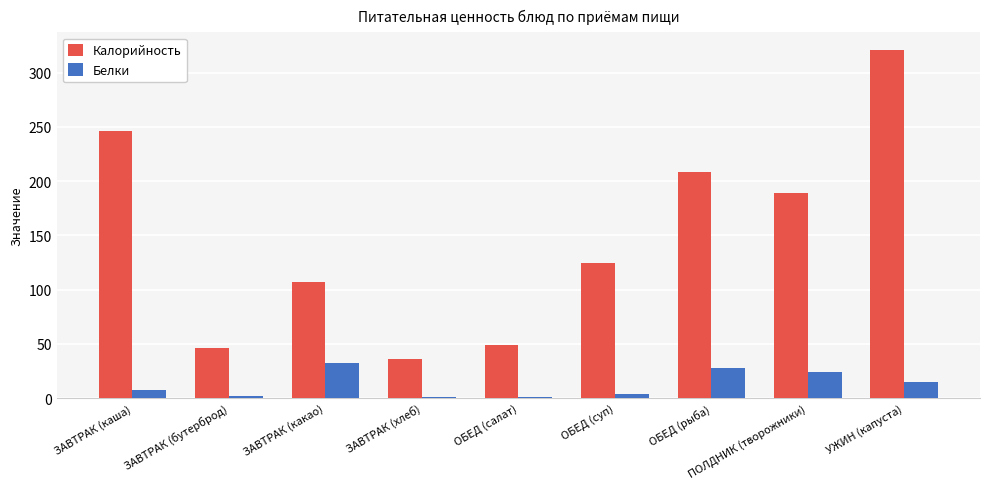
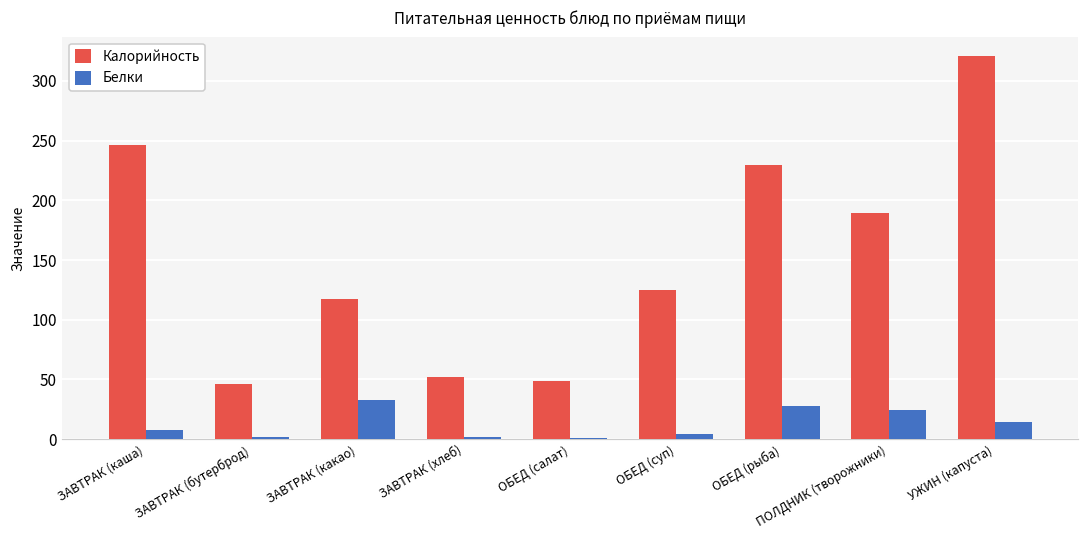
  {
    "Калорийность": {
      "ЗАВТРАК (каша)": 246,
      "ЗАВТРАК (бутерброд)": 46,
-     "ЗАВТРАК (какао)": 107,
-     "ЗАВТРАК (хлеб)": 36,
+     "ЗАВТРАК (какао)": 118,
+     "ЗАВТРАК (хлеб)": 52,
      "ОБЕД (салат)": 49,
      "ОБЕД (суп)": 125,
-     "ОБЕД (рыба)": 208,
+     "ОБЕД (рыба)": 230,
      "ПОЛДНИК (творожники)": 189,
      "УЖИН (капуста)": 321
    },
    "Белки": {
      "ЗАВТРАК (каша)": 7,
      "ЗАВТРАК (какао)": 33,
      "ОБЕД (суп)": 4,
      "ОБЕД (рыба)": 28,
      "ПОЛДНИК (творожники)": 24,
      "УЖИН (капуста)": 15
    }
  }
